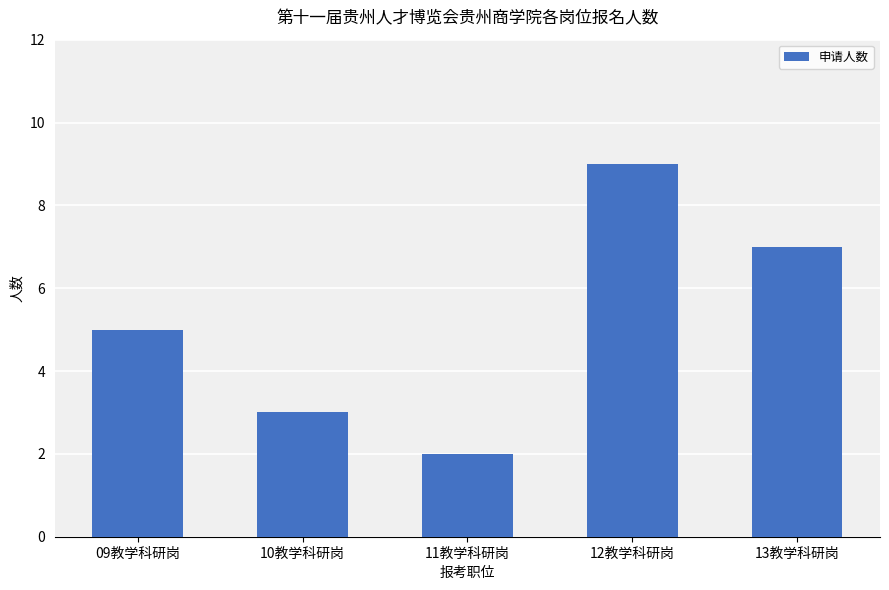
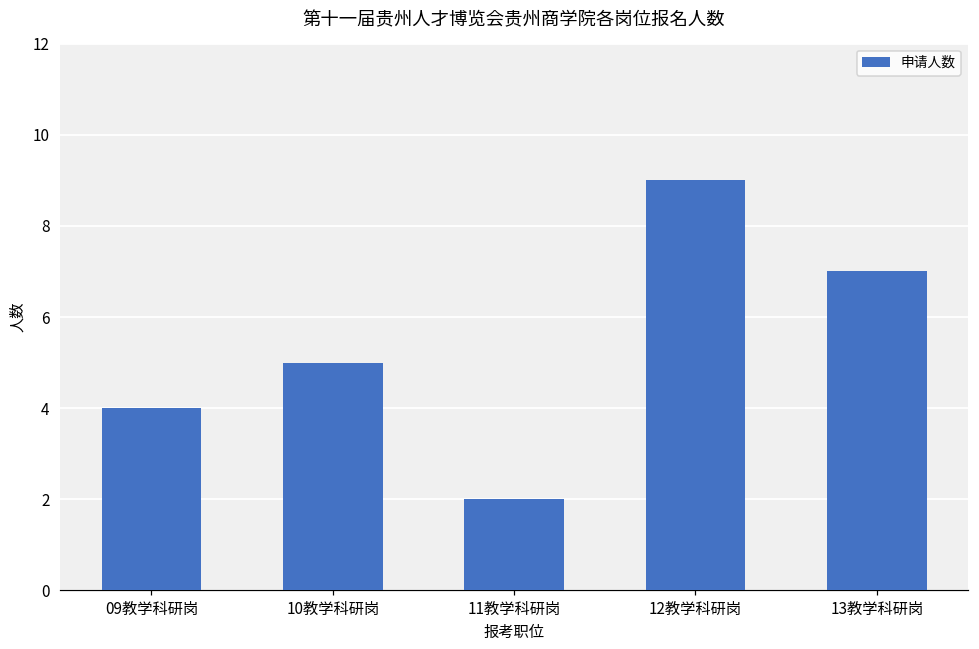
  {
-   "09教学科研岗": 5,
-   "10教学科研岗": 3,
+   "09教学科研岗": 4,
+   "10教学科研岗": 5,
    "11教学科研岗": 2,
    "12教学科研岗": 9,
    "13教学科研岗": 7
  }
